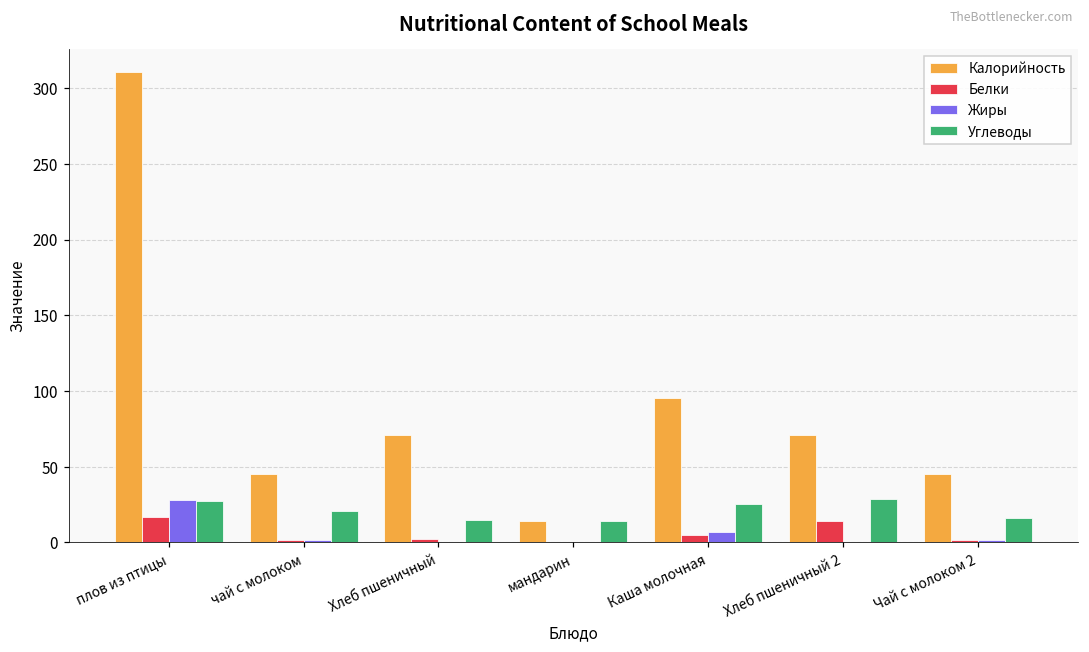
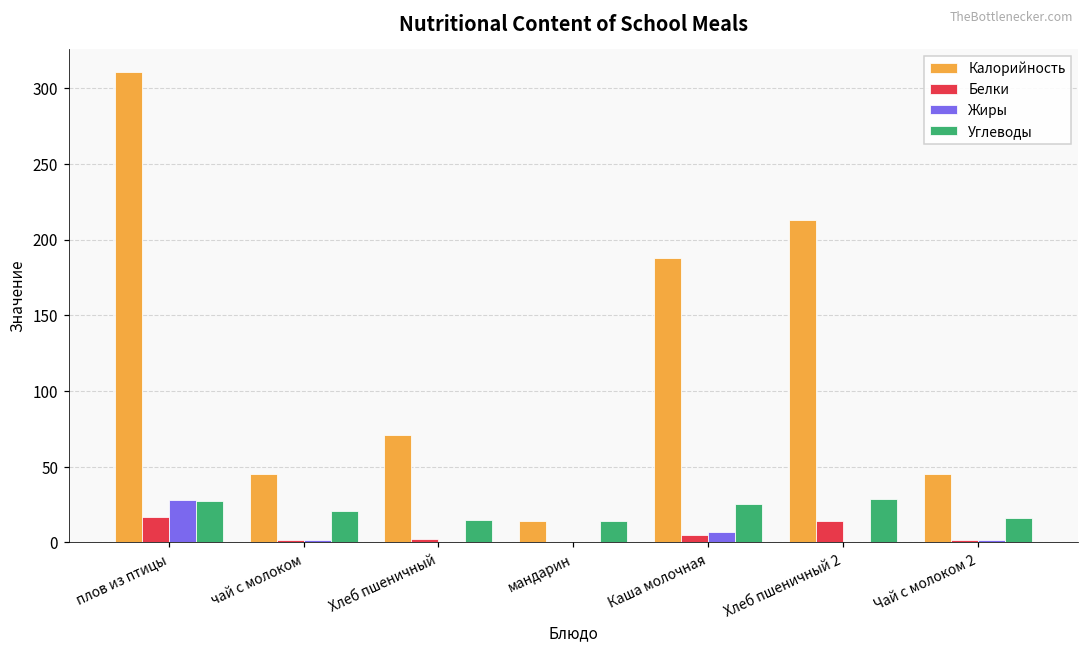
  {
    "Калорийность": {
      "плов из птицы": 311,
      "чай с молоком": 45,
      "Хлеб пшеничный": 71,
      "мандарин": 14,
-     "Каша молочная": 95,
-     "Хлеб пшеничный 2": 71,
+     "Каша молочная": 188,
+     "Хлеб пшеничный 2": 213,
      "Чай с молоком 2": 45
    },
    "Белки": {
      "плов из птицы": 17,
      "Хлеб пшеничный": 2,
      "мандарин": 0,
      "Каша молочная": 5,
      "Хлеб пшеничный 2": 14
    },
    "Жиры": {
      "плов из птицы": 28,
      "Хлеб пшеничный": 0,
      "мандарин": 0,
      "Каша молочная": 7,
      "Хлеб пшеничный 2": 0
    },
    "Углеводы": {
      "плов из птицы": 27,
      "чай с молоком": 21,
      "Хлеб пшеничный": 15,
      "мандарин": 14,
      "Каша молочная": 26,
      "Хлеб пшеничный 2": 29,
      "Чай с молоком 2": 16
    }
  }
